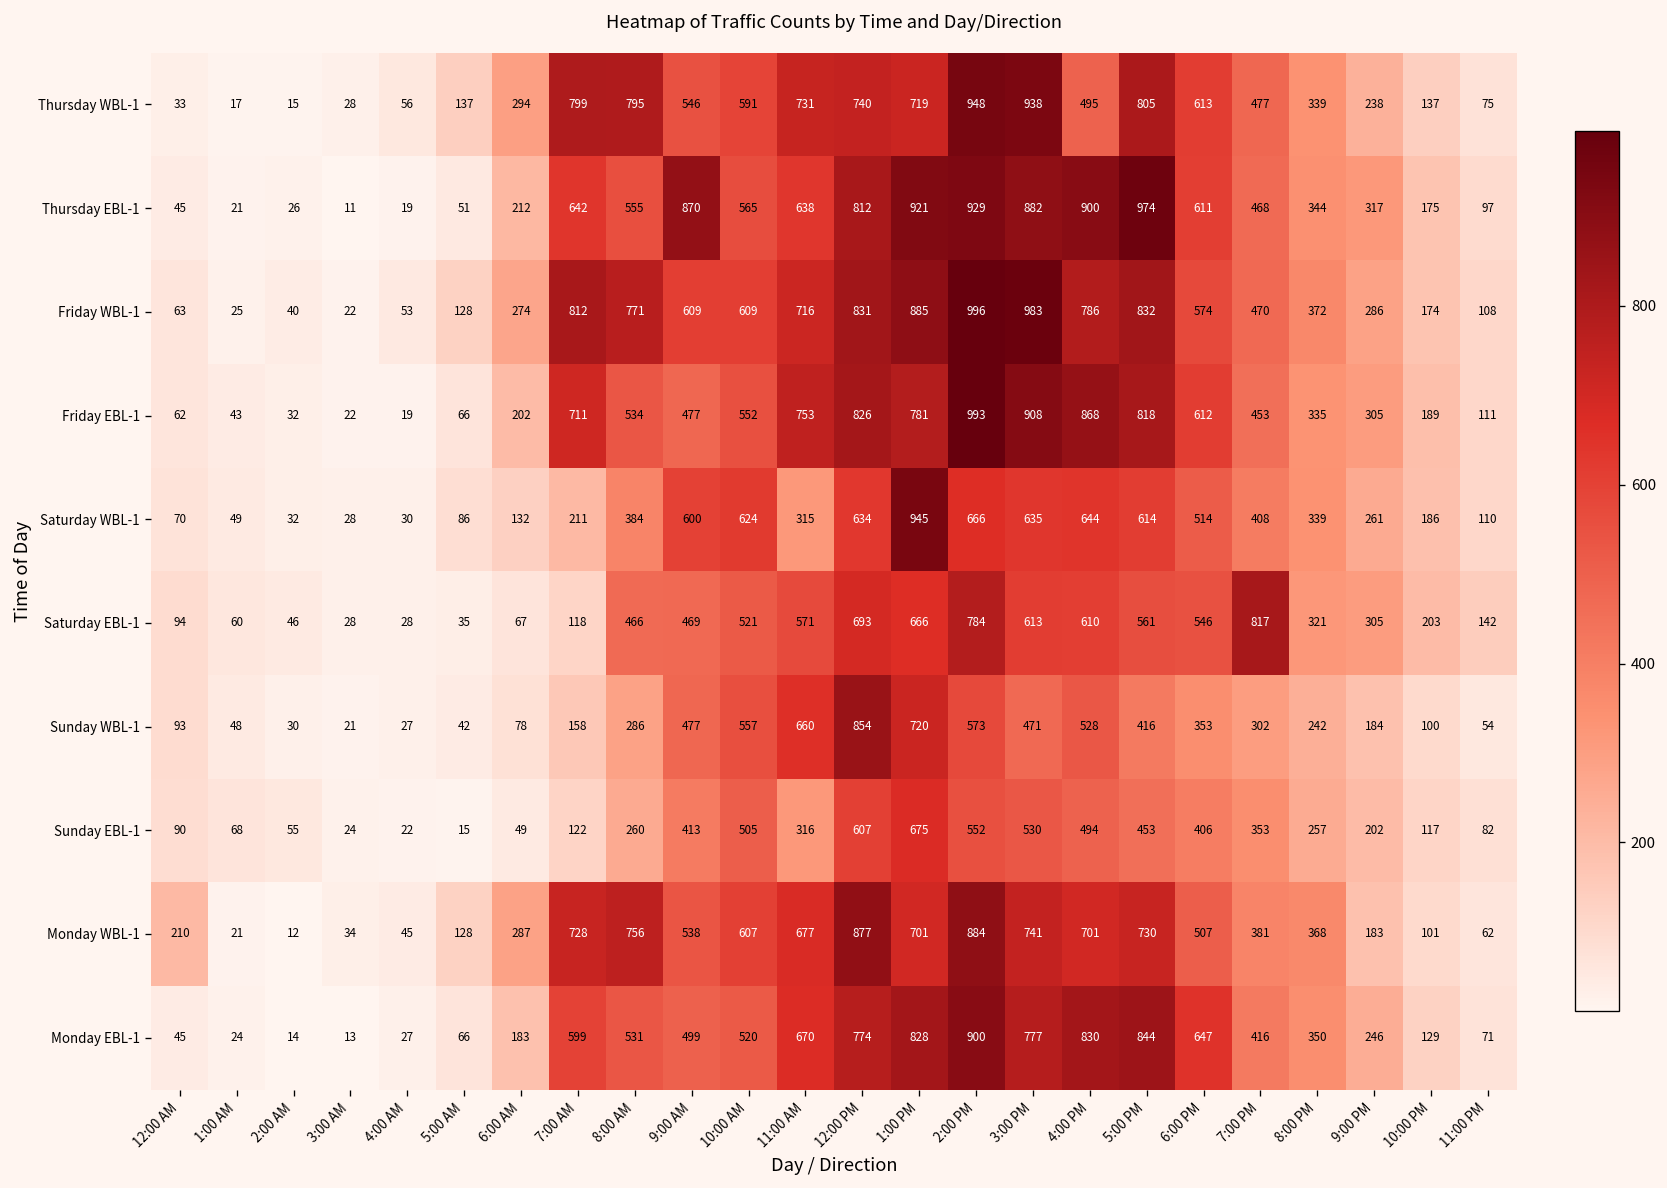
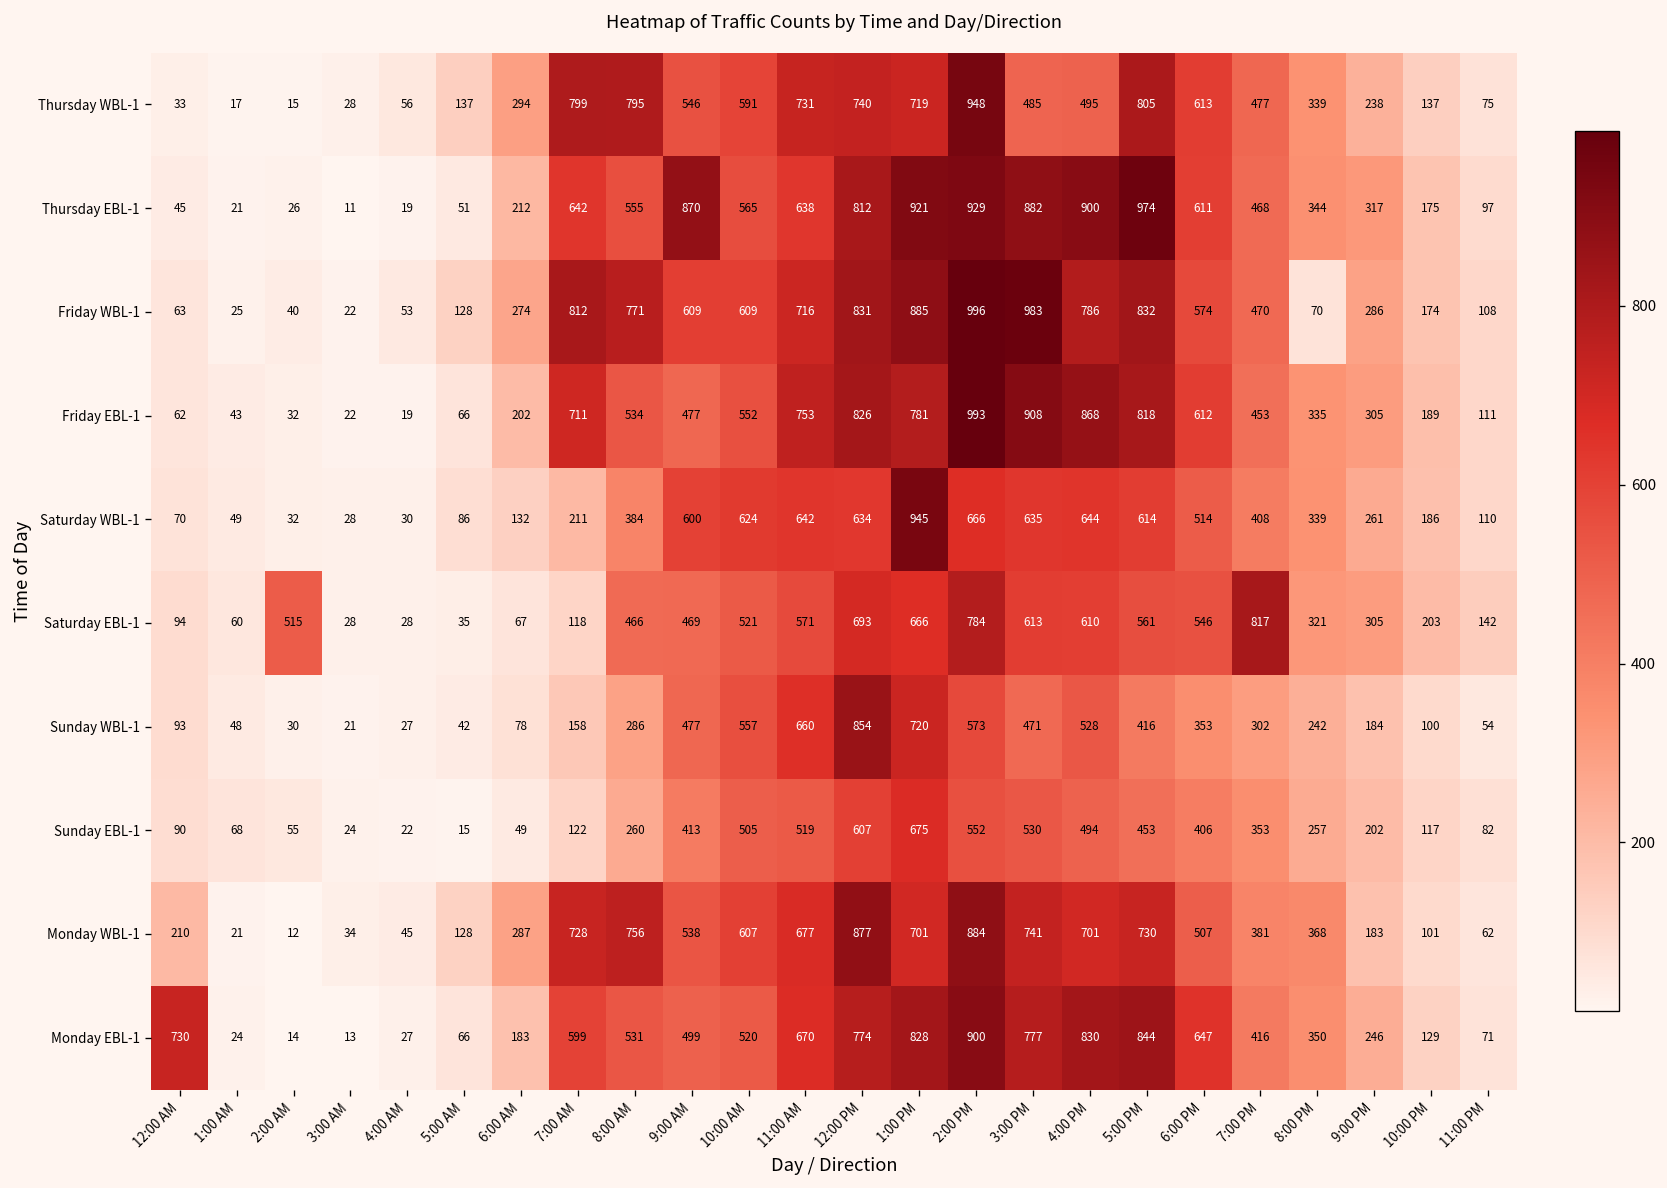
  {
    "Thursday WBL-1": {
      "12:00 AM": 33,
      "1:00 AM": 17,
      "2:00 AM": 15,
      "3:00 AM": 28,
      "4:00 AM": 56,
      "5:00 AM": 137,
      "6:00 AM": 294,
      "7:00 AM": 799,
      "8:00 AM": 795,
      "9:00 AM": 546,
      "10:00 AM": 591,
      "11:00 AM": 731,
      "12:00 PM": 740,
      "1:00 PM": 719,
      "2:00 PM": 948,
-     "3:00 PM": 938,
+     "3:00 PM": 485,
      "4:00 PM": 495,
      "5:00 PM": 805,
      "6:00 PM": 613,
      "7:00 PM": 477,
      "8:00 PM": 339,
      "9:00 PM": 238,
      "10:00 PM": 137,
      "11:00 PM": 75
    },
    "Friday WBL-1": {
      "12:00 AM": 63,
      "1:00 AM": 25,
      "2:00 AM": 40,
      "3:00 AM": 22,
      "4:00 AM": 53,
      "5:00 AM": 128,
      "6:00 AM": 274,
      "7:00 AM": 812,
      "8:00 AM": 771,
      "9:00 AM": 609,
      "10:00 AM": 609,
      "11:00 AM": 716,
      "12:00 PM": 831,
      "1:00 PM": 885,
      "2:00 PM": 996,
      "3:00 PM": 983,
      "4:00 PM": 786,
      "5:00 PM": 832,
      "6:00 PM": 574,
      "7:00 PM": 470,
-     "8:00 PM": 372,
+     "8:00 PM": 70,
      "9:00 PM": 286,
      "10:00 PM": 174,
      "11:00 PM": 108
    },
    "Saturday WBL-1": {
      "12:00 AM": 70,
      "1:00 AM": 49,
      "2:00 AM": 32,
      "3:00 AM": 28,
      "4:00 AM": 30,
      "5:00 AM": 86,
      "6:00 AM": 132,
      "7:00 AM": 211,
      "8:00 AM": 384,
      "9:00 AM": 600,
      "10:00 AM": 624,
-     "11:00 AM": 315,
+     "11:00 AM": 642,
      "12:00 PM": 634,
      "1:00 PM": 945,
      "2:00 PM": 666,
      "3:00 PM": 635,
      "4:00 PM": 644,
      "5:00 PM": 614,
      "6:00 PM": 514,
      "7:00 PM": 408,
      "8:00 PM": 339,
      "9:00 PM": 261,
      "10:00 PM": 186,
      "11:00 PM": 110
    },
    "Saturday EBL-1": {
      "12:00 AM": 94,
      "1:00 AM": 60,
-     "2:00 AM": 46,
+     "2:00 AM": 515,
      "3:00 AM": 28,
      "4:00 AM": 28,
      "5:00 AM": 35,
      "6:00 AM": 67,
      "7:00 AM": 118,
      "8:00 AM": 466,
      "9:00 AM": 469,
      "10:00 AM": 521,
      "11:00 AM": 571,
      "12:00 PM": 693,
      "1:00 PM": 666,
      "2:00 PM": 784,
      "3:00 PM": 613,
      "4:00 PM": 610,
      "5:00 PM": 561,
      "6:00 PM": 546,
      "7:00 PM": 817,
      "8:00 PM": 321,
      "9:00 PM": 305,
      "10:00 PM": 203,
      "11:00 PM": 142
    },
    "Sunday EBL-1": {
      "12:00 AM": 90,
      "1:00 AM": 68,
      "2:00 AM": 55,
      "3:00 AM": 24,
      "4:00 AM": 22,
      "5:00 AM": 15,
      "6:00 AM": 49,
      "7:00 AM": 122,
      "8:00 AM": 260,
      "9:00 AM": 413,
      "10:00 AM": 505,
-     "11:00 AM": 316,
+     "11:00 AM": 519,
      "12:00 PM": 607,
      "1:00 PM": 675,
      "2:00 PM": 552,
      "3:00 PM": 530,
      "4:00 PM": 494,
      "5:00 PM": 453,
      "6:00 PM": 406,
      "7:00 PM": 353,
      "8:00 PM": 257,
      "9:00 PM": 202,
      "10:00 PM": 117,
      "11:00 PM": 82
    },
    "Monday EBL-1": {
-     "12:00 AM": 45,
+     "12:00 AM": 730,
      "1:00 AM": 24,
      "2:00 AM": 14,
      "3:00 AM": 13,
      "4:00 AM": 27,
      "5:00 AM": 66,
      "6:00 AM": 183,
      "7:00 AM": 599,
      "8:00 AM": 531,
      "9:00 AM": 499,
      "10:00 AM": 520,
      "11:00 AM": 670,
      "12:00 PM": 774,
      "1:00 PM": 828,
      "2:00 PM": 900,
      "3:00 PM": 777,
      "4:00 PM": 830,
      "5:00 PM": 844,
      "6:00 PM": 647,
      "7:00 PM": 416,
      "8:00 PM": 350,
      "9:00 PM": 246,
      "10:00 PM": 129,
      "11:00 PM": 71
    }
  }
